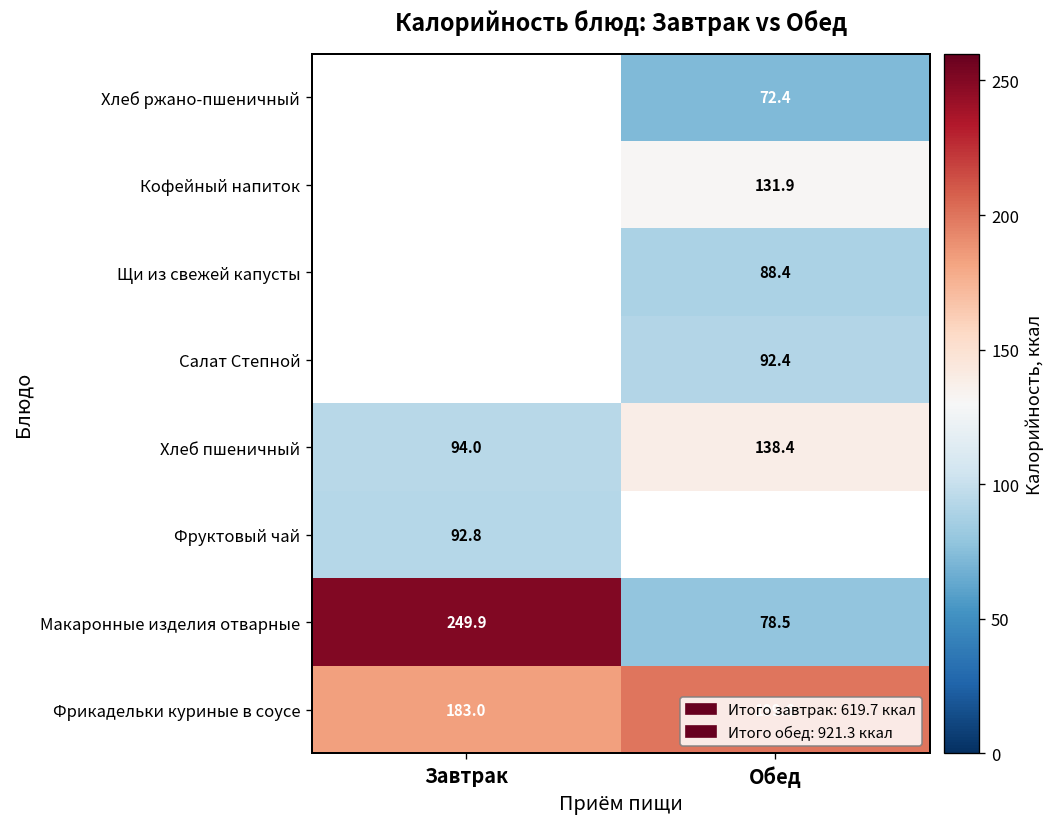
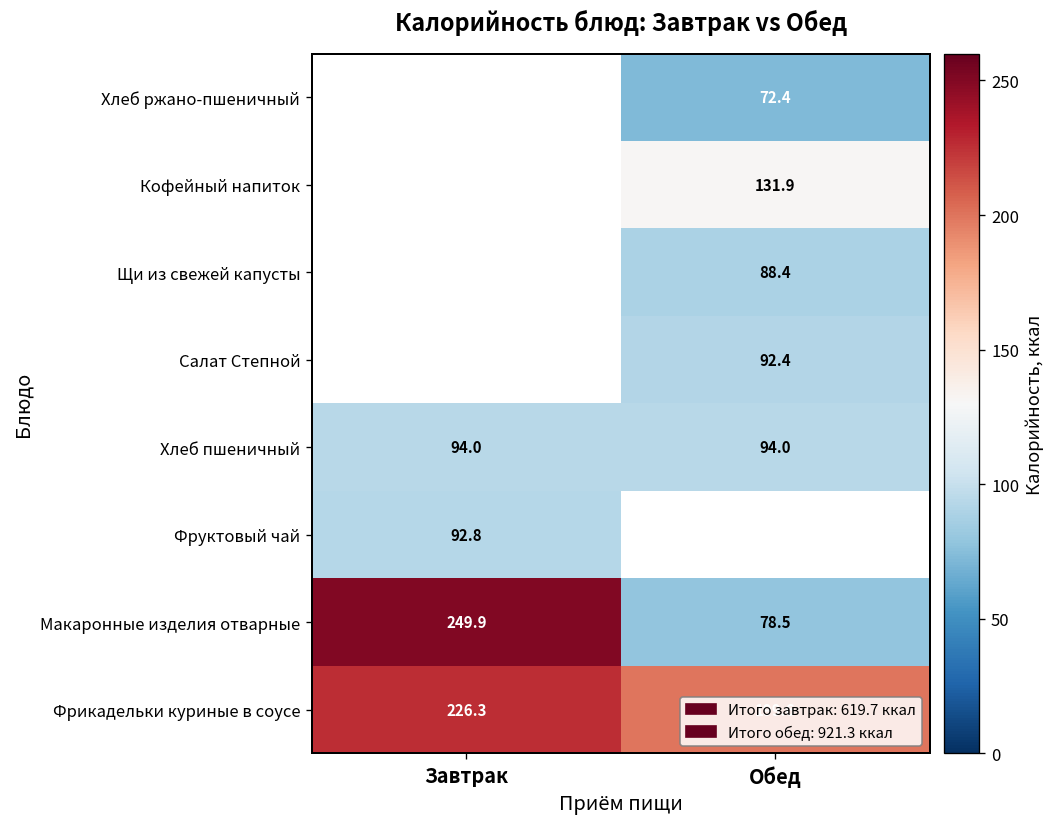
  {
    "Хлеб ржано-пшеничный": {
      "Обед": 72.4
    },
    "Кофейный напиток": {
      "Обед": 131.9
    },
    "Щи из свежей капусты": {
      "Обед": 88.4
    },
    "Салат Степной": {
      "Обед": 92.4
    },
    "Хлеб пшеничный": {
      "Завтрак": 94.0,
-     "Обед": 138.4
+     "Обед": 94.0
    },
    "Фруктовый чай": {
      "Завтрак": 92.8
    },
    "Макаронные изделия отварные": {
      "Завтрак": 249.9,
      "Обед": 78.5
    },
    "Фрикадельки куриные в соусе": {
-     "Завтрак": 183.0
+     "Завтрак": 226.3
    }
  }
